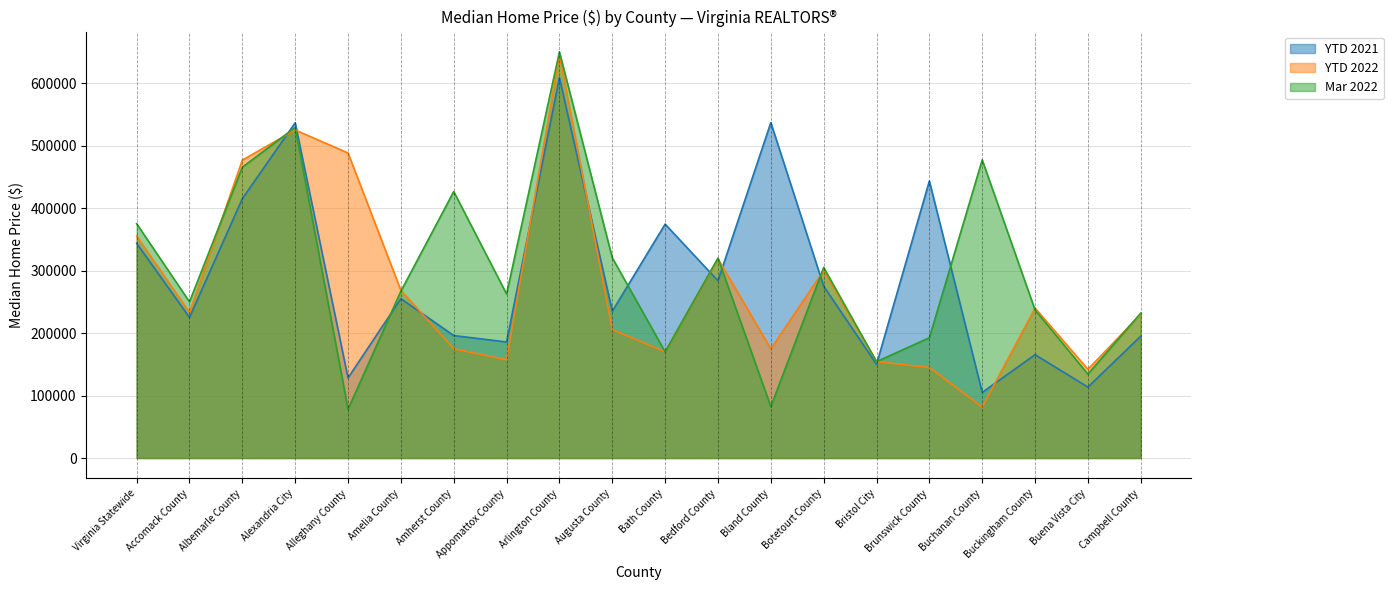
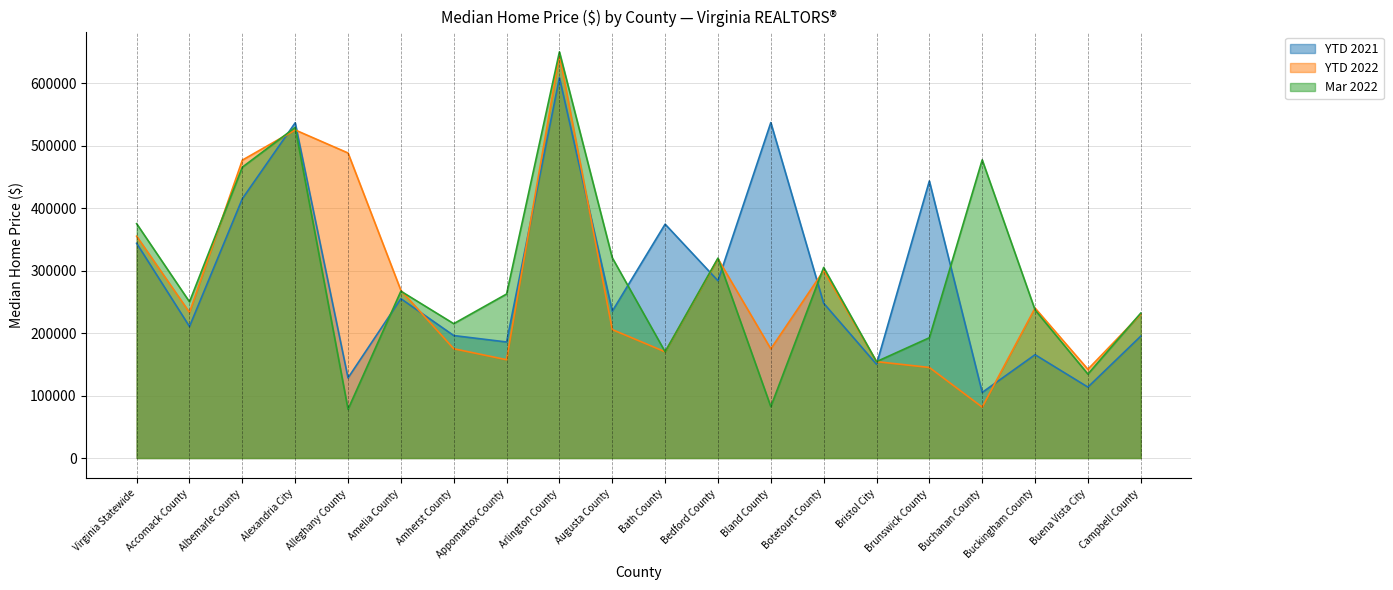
  {
    "YTD 2021": {
      "Virginia Statewide": 340000,
-     "Accomack County": 230000,
+     "Accomack County": 210000,
      "Albemarle County": 420000,
      "Alexandria City": 540000,
      "Alleghany County": 130000,
      "Amelia County": 260000,
      "Amherst County": 200000,
      "Appomattox County": 190000,
      "Arlington County": 610000,
      "Augusta County": 240000,
      "Bath County": 370000,
      "Bedford County": 280000,
      "Bland County": 540000,
-     "Botetourt County": 280000,
+     "Botetourt County": 250000,
      "Bristol City": 150000,
      "Brunswick County": 440000,
      "Buchanan County": 110000,
      "Buckingham County": 170000,
      "Buena Vista City": 110000,
      "Campbell County": 200000
    },
    "YTD 2022": {
      "Virginia Statewide": 350000,
      "Accomack County": 230000,
      "Albemarle County": 480000,
      "Alleghany County": 490000,
      "Amherst County": 170000,
      "Appomattox County": 160000,
      "Arlington County": 650000,
      "Augusta County": 210000,
      "Bland County": 170000,
      "Botetourt County": 300000,
      "Brunswick County": 140000,
      "Buchanan County": 80000,
      "Buena Vista City": 140000
    },
    "Mar 2022": {
      "Virginia Statewide": 380000,
      "Accomack County": 250000,
      "Albemarle County": 470000,
      "Alleghany County": 80000,
-     "Amherst County": 430000,
+     "Amherst County": 220000,
      "Appomattox County": 260000,
      "Arlington County": 650000,
      "Augusta County": 320000,
      "Bland County": 80000,
      "Botetourt County": 310000,
      "Brunswick County": 190000,
      "Buchanan County": 480000,
      "Buena Vista City": 130000
    }
  }
